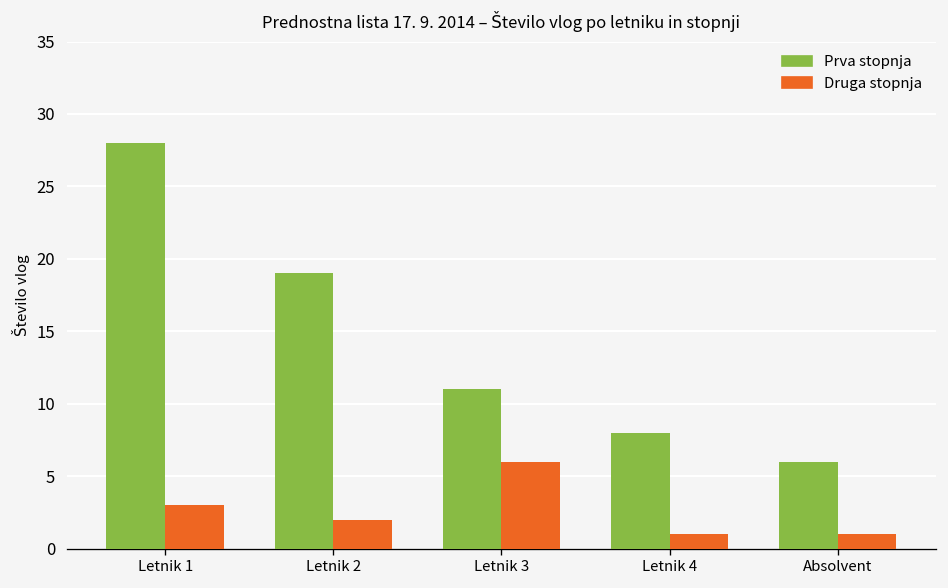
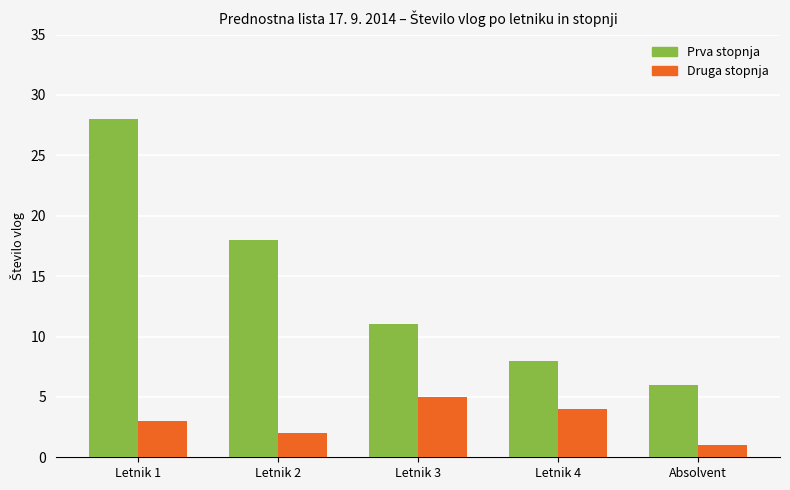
  {
    "Prva stopnja": {
      "Letnik 1": 28,
-     "Letnik 2": 19,
+     "Letnik 2": 18,
      "Letnik 3": 11,
      "Letnik 4": 8,
      "Absolvent": 6
    },
    "Druga stopnja": {
      "Letnik 1": 3,
      "Letnik 2": 2,
-     "Letnik 3": 6,
-     "Letnik 4": 1,
+     "Letnik 3": 5,
+     "Letnik 4": 4,
      "Absolvent": 1
    }
  }
